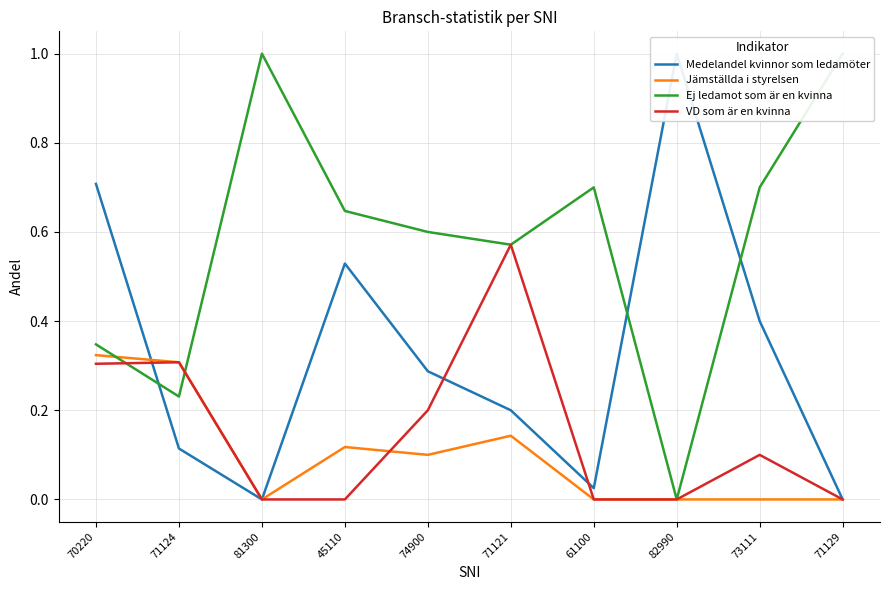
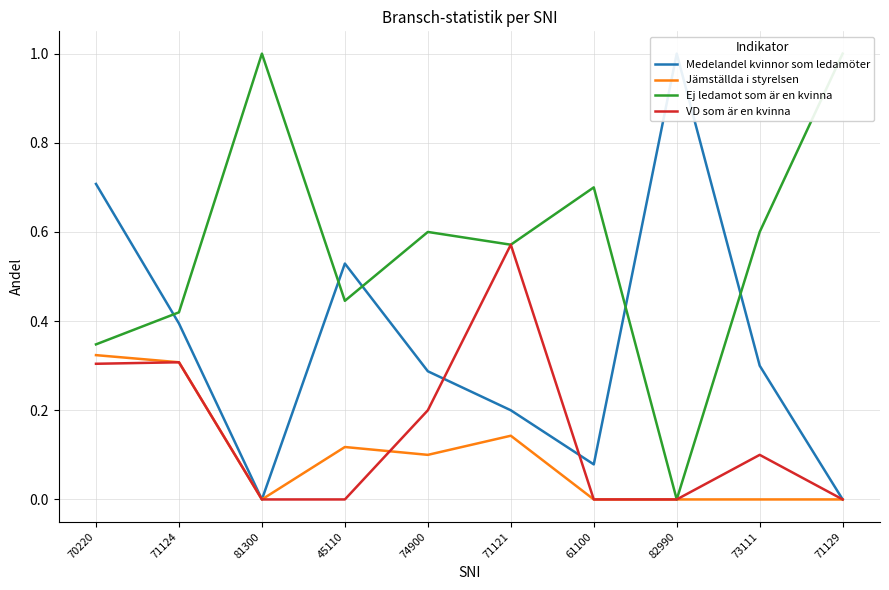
  {
    "Medelandel kvinnor som ledamöter": {
      "70220": 0.71,
-     "71124": 0.11,
+     "71124": 0.39,
      "45110": 0.53,
      "74900": 0.29,
      "71121": 0.20,
-     "61100": 0.03,
-     "73111": 0.4
+     "61100": 0.08,
+     "73111": 0.3
    },
    "Jämställda i styrelsen": {
      "70220": 0.32,
      "45110": 0.12,
      "74900": 0.10,
      "71121": 0.14,
      "73111": 0.00
    },
    "Ej ledamot som är en kvinna": {
      "70220": 0.35,
-     "71124": 0.23,
+     "71124": 0.42,
      "81300": 1.00,
-     "45110": 0.65,
+     "45110": 0.45,
      "74900": 0.60,
      "61100": 0.70,
-     "73111": 0.7
+     "73111": 0.6
    },
    "VD som är en kvinna": {
      "70220": 0.30,
      "45110": 0.00,
      "74900": 0.20,
      "73111": 0.10
    }
  }
